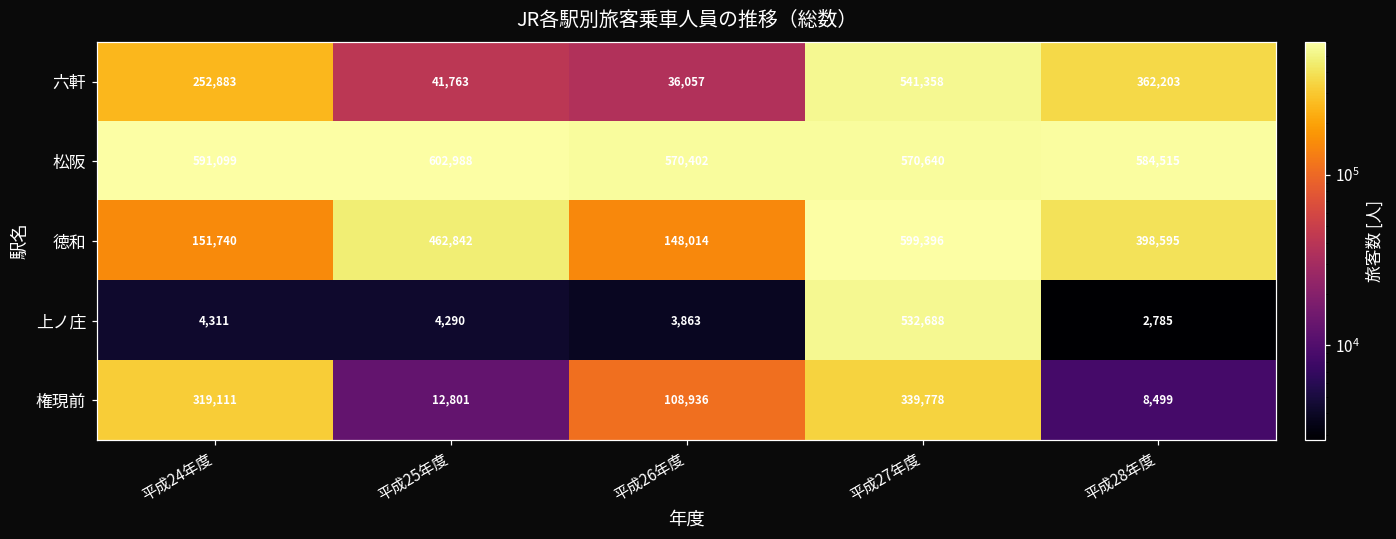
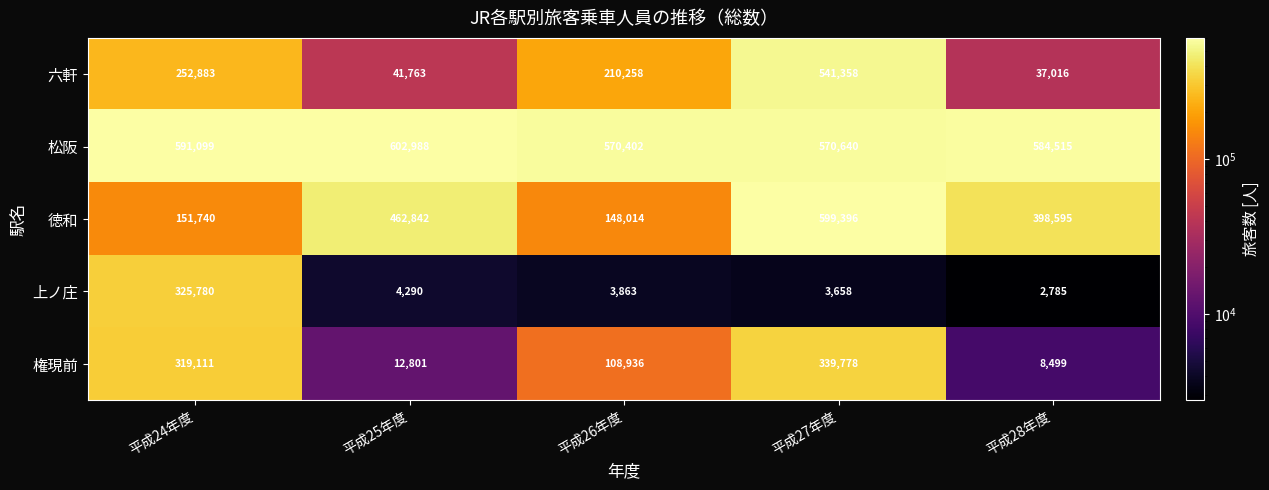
  {
    "六軒": {
-     "平成26年度": "36,057",
-     "平成28年度": "362,203"
+     "平成26年度": "210,258",
+     "平成28年度": "37,016"
    },
    "上ノ庄": {
-     "平成24年度": "4,311",
-     "平成27年度": "532,688"
+     "平成24年度": "325,780",
+     "平成27年度": "3,658"
    }
  }
